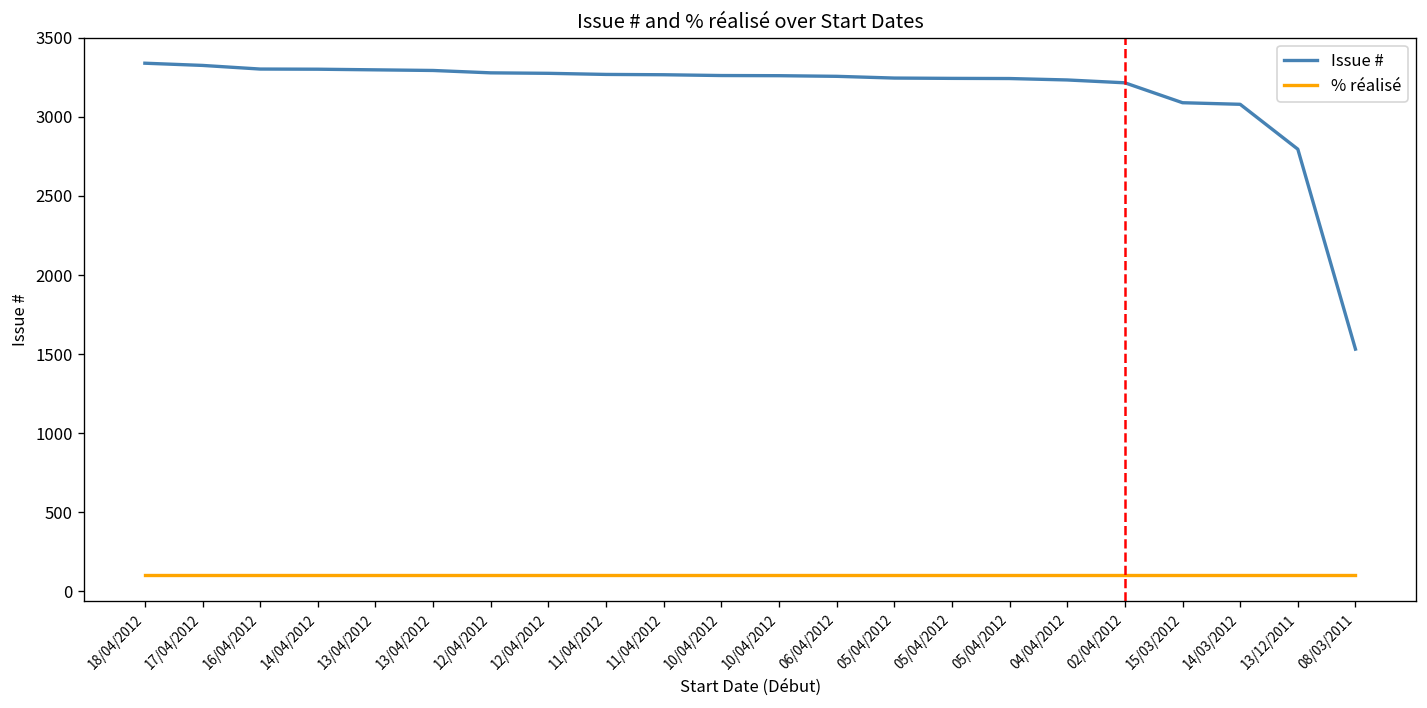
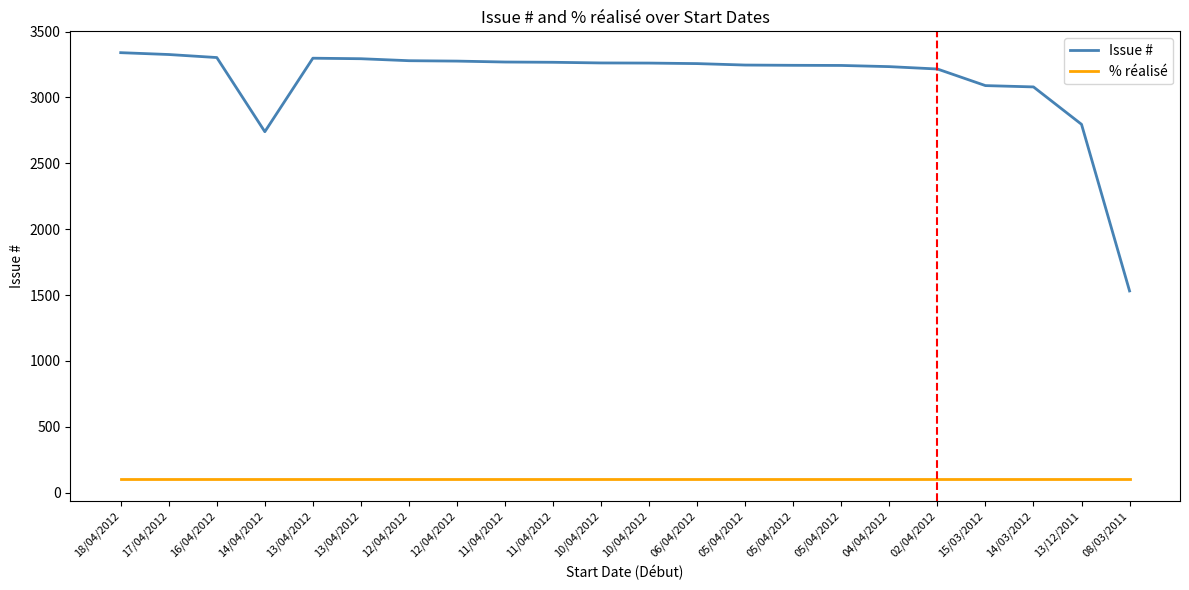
  {
    "Issue #": {
      "18/04/2012": 3340,
      "17/04/2012": 3330,
      "16/04/2012": 3300,
-     "14/04/2012": 3300,
+     "14/04/2012": 2740,
      "06/04/2012": 3260,
      "04/04/2012": 3230,
      "02/04/2012": 3220,
      "15/03/2012": 3090,
      "14/03/2012": 3080,
      "13/12/2011": 2800,
      "08/03/2011": 1530
    },
    "% réalisé": {
      "18/04/2012": 100,
      "17/04/2012": 100,
      "16/04/2012": 100,
      "14/04/2012": 100,
      "06/04/2012": 100,
      "04/04/2012": 100,
      "02/04/2012": 100,
      "15/03/2012": 100,
      "14/03/2012": 100,
      "13/12/2011": 100,
      "08/03/2011": 100
    }
  }
